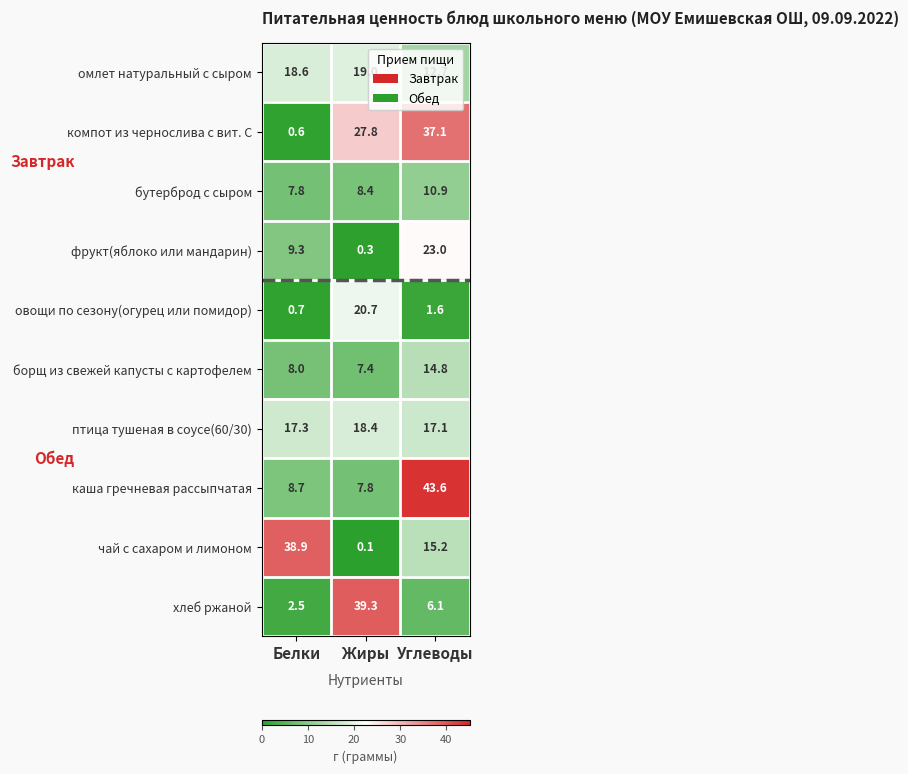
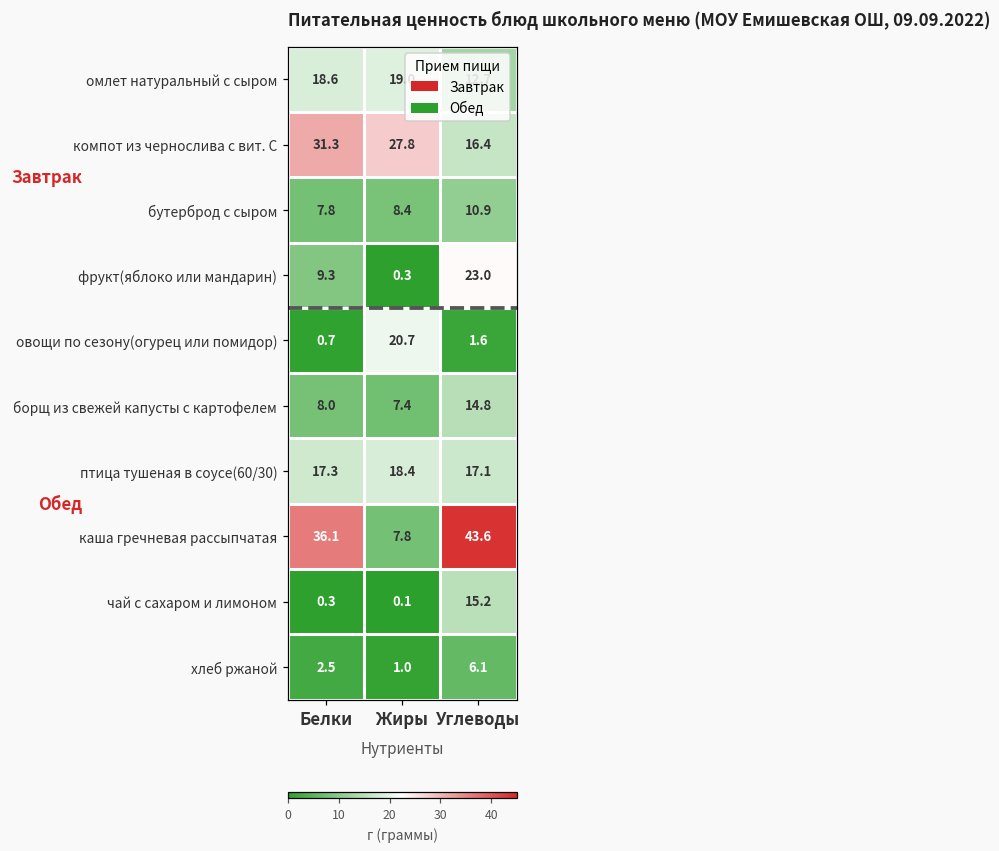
  {
    "омлет натуральный с сыром": {
      "Белки": 18.6
    },
    "компот из чернослива с вит. С": {
-     "Белки": 0.6,
+     "Белки": 31.3,
      "Жиры": 27.8,
-     "Углеводы": 37.1
+     "Углеводы": 16.4
    },
    "бутерброд с сыром": {
      "Белки": 7.8,
      "Жиры": 8.4,
      "Углеводы": 10.9
    },
    "фрукт(яблоко или мандарин)": {
      "Белки": 9.3,
      "Жиры": 0.3,
      "Углеводы": 23.0
    },
    "овощи по сезону(огурец или помидор)": {
      "Белки": 0.7,
      "Жиры": 20.7,
      "Углеводы": 1.6
    },
    "борщ из свежей капусты с картофелем": {
      "Белки": 8.0,
      "Жиры": 7.4,
      "Углеводы": 14.8
    },
    "птица тушеная в соусе(60/30)": {
      "Белки": 17.3,
      "Жиры": 18.4,
      "Углеводы": 17.1
    },
    "каша гречневая рассыпчатая": {
-     "Белки": 8.7,
+     "Белки": 36.1,
      "Жиры": 7.8,
      "Углеводы": 43.6
    },
    "чай с сахаром и лимоном": {
-     "Белки": 38.9,
+     "Белки": 0.3,
      "Жиры": 0.1,
      "Углеводы": 15.2
    },
    "хлеб ржаной": {
      "Белки": 2.5,
-     "Жиры": 39.3,
+     "Жиры": 1.0,
      "Углеводы": 6.1
    }
  }
